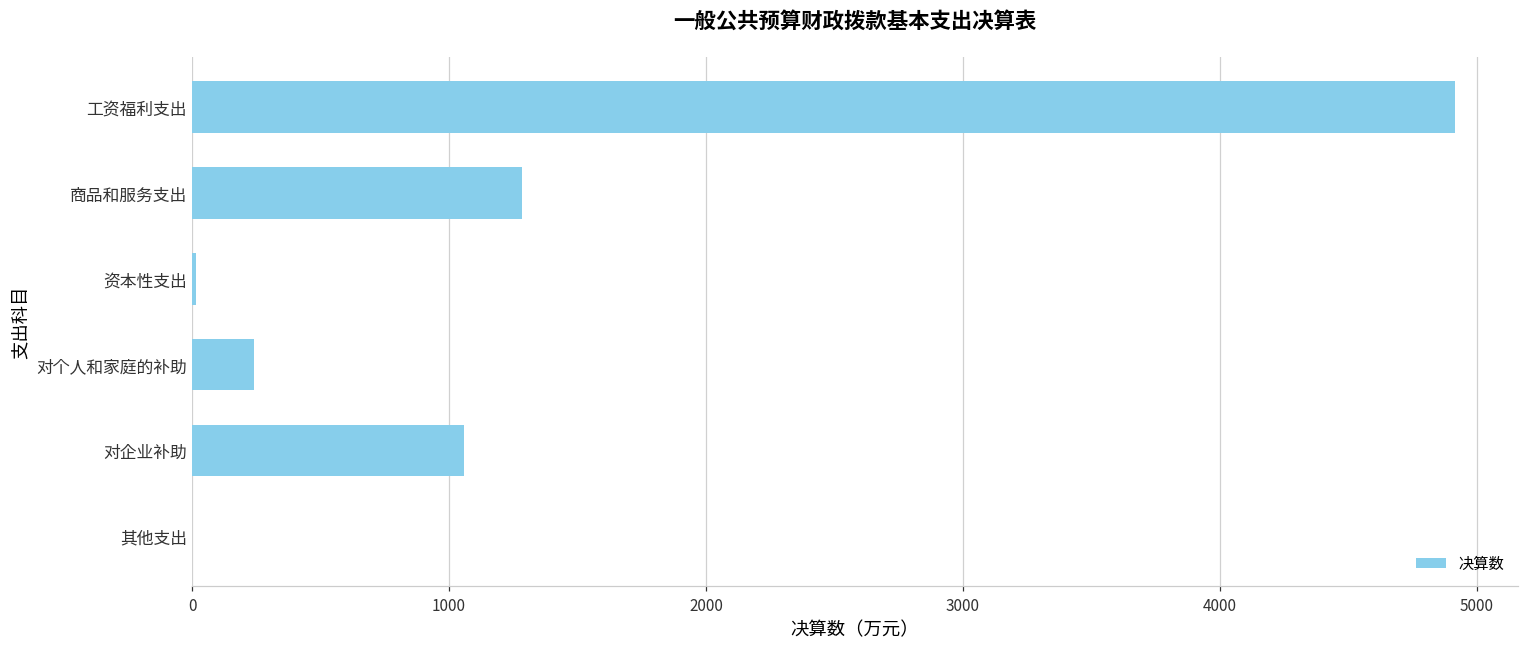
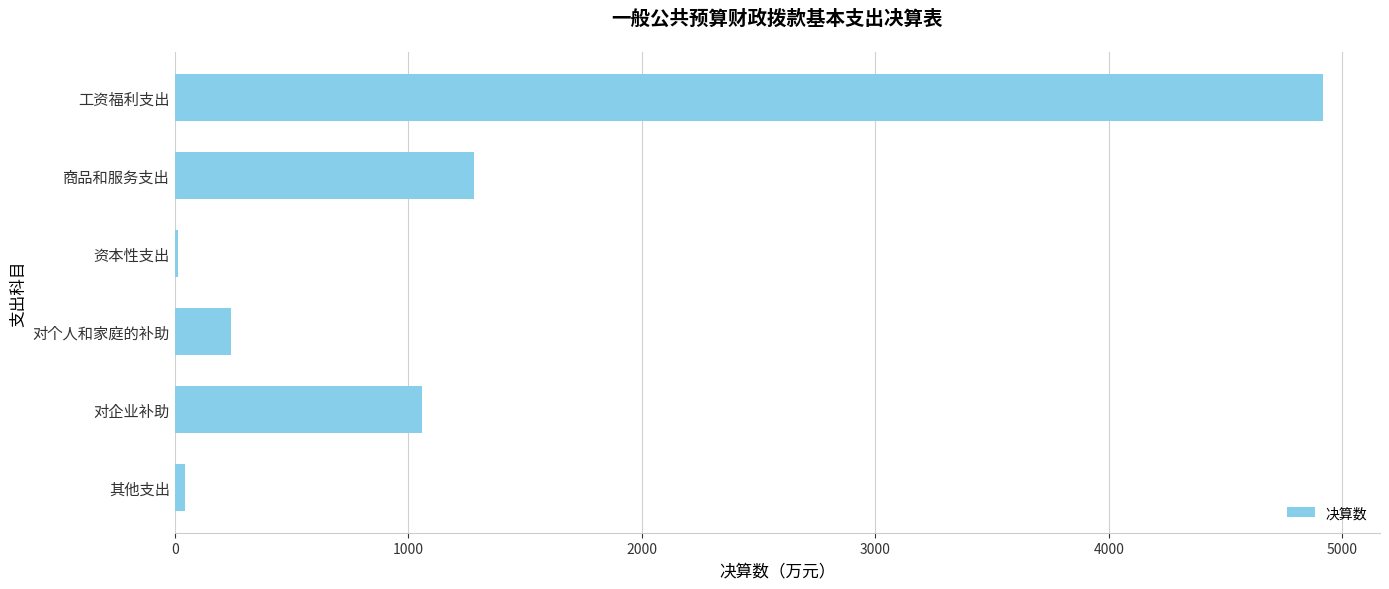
  {
    "工资福利支出": 4920,
    "商品和服务支出": 1280,
    "资本性支出": 10,
    "对个人和家庭的补助": 240,
    "对企业补助": 1060,
-   "其他支出": 0
+   "其他支出": 40
  }
